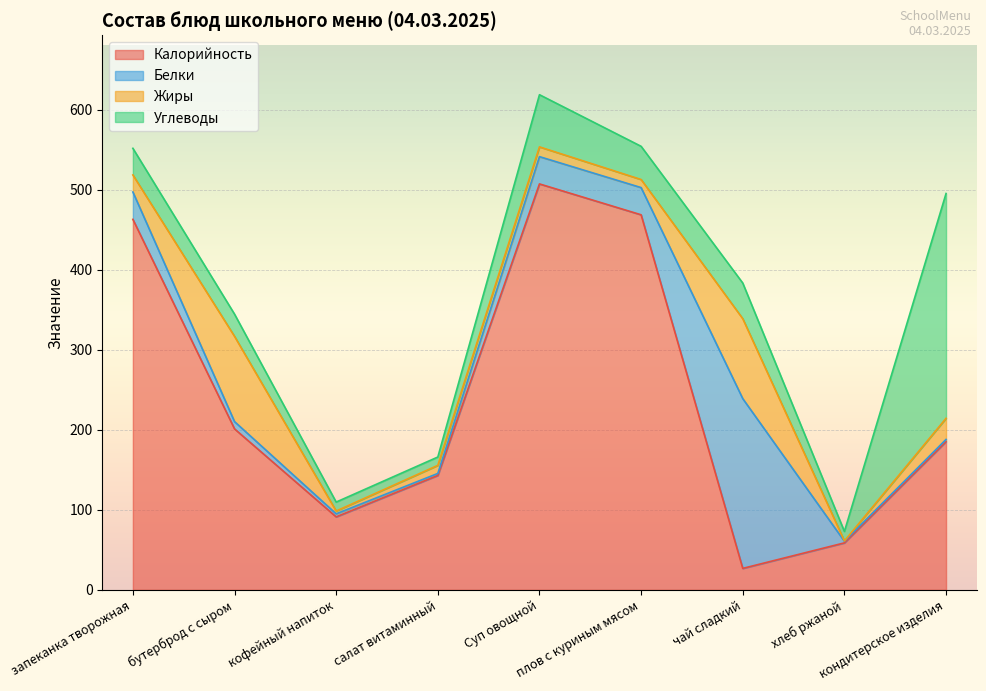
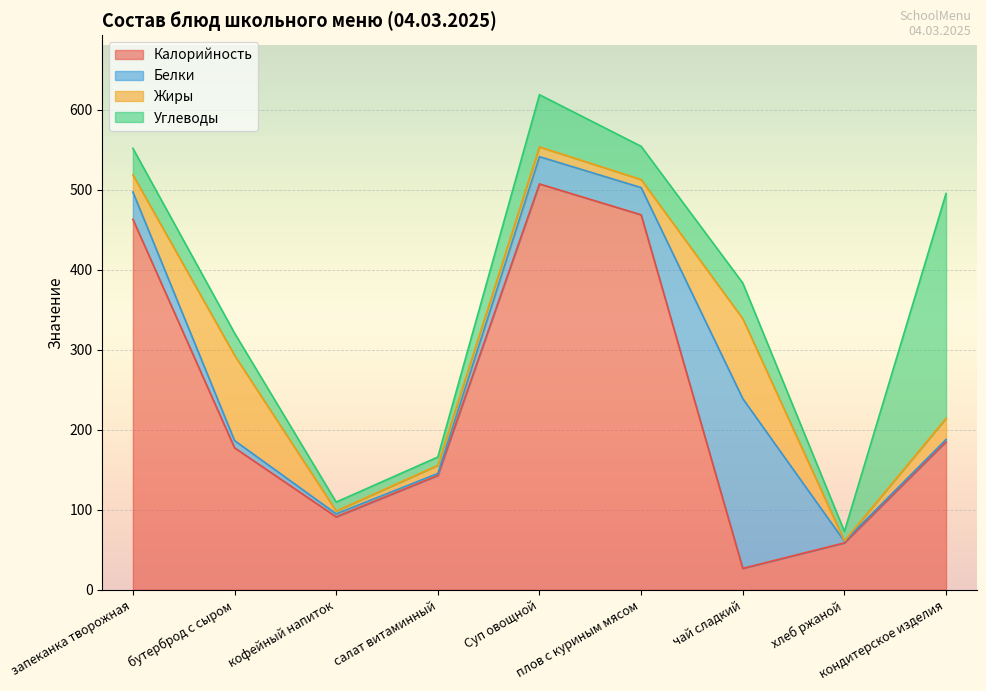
  {
    "Калорийность": {
      "запеканка творожная": 460,
-     "бутерброд с сыром": 200,
+     "бутерброд с сыром": 180,
      "кофейный напиток": 90,
      "Суп овощной": 510,
      "плов с куриным мясом": 470,
      "чай сладкий": 30
    },
    "Белки": {
      "запеканка творожная": 30,
      "бутерброд с сыром": 10,
      "кофейный напиток": 0,
      "Суп овощной": 30,
      "плов с куриным мясом": 30,
      "чай сладкий": 210
    },
    "Жиры": {
      "запеканка творожная": 20,
      "бутерброд с сыром": 110,
      "кофейный напиток": 0,
      "салат витаминный": 10,
      "Суп овощной": 10,
      "плов с куриным мясом": 10,
      "чай сладкий": 100,
      "кондитерское изделия": 30
    },
    "Углеводы": {
      "запеканка творожная": 30,
      "бутерброд с сыром": 30,
      "кофейный напиток": 10,
      "салат витаминный": 10,
      "Суп овощной": 70,
      "плов с куриным мясом": 40,
      "чай сладкий": 40,
      "хлеб ржаной": 10,
      "кондитерское изделия": 280
    }
  }
